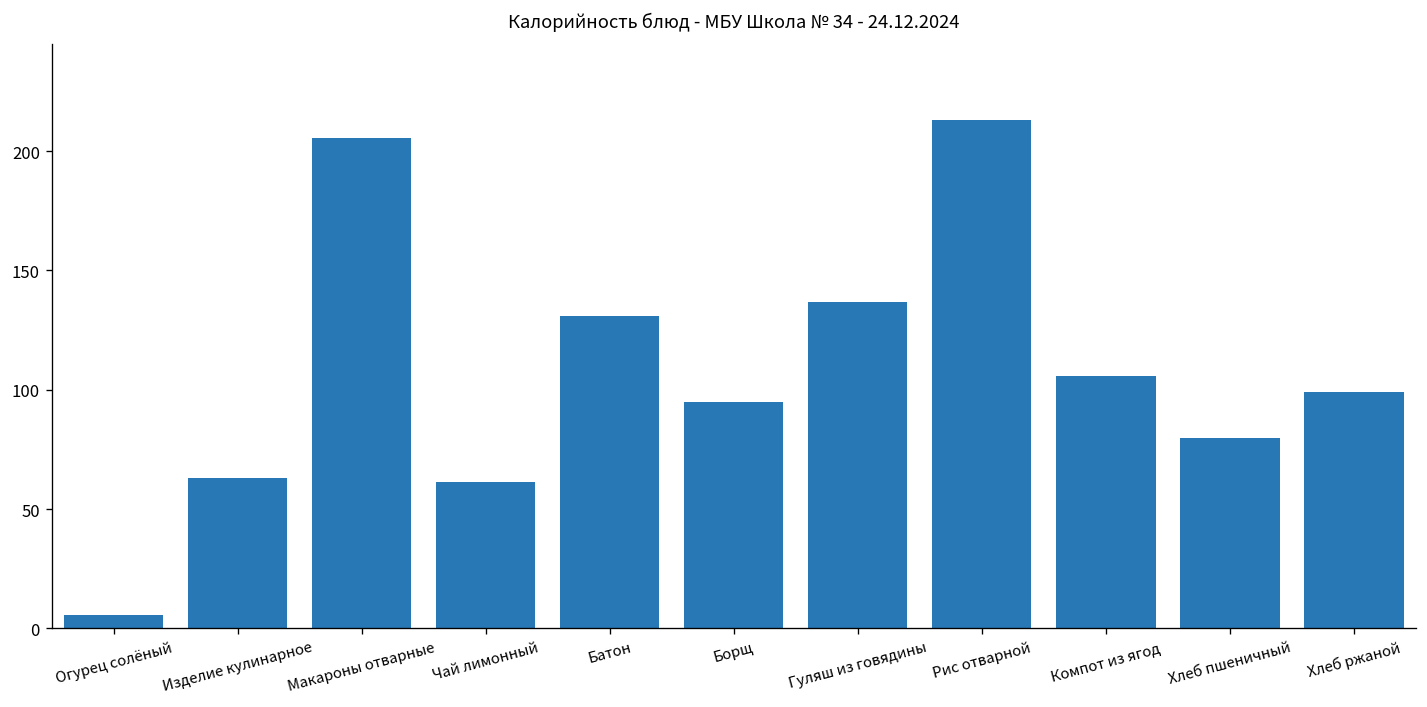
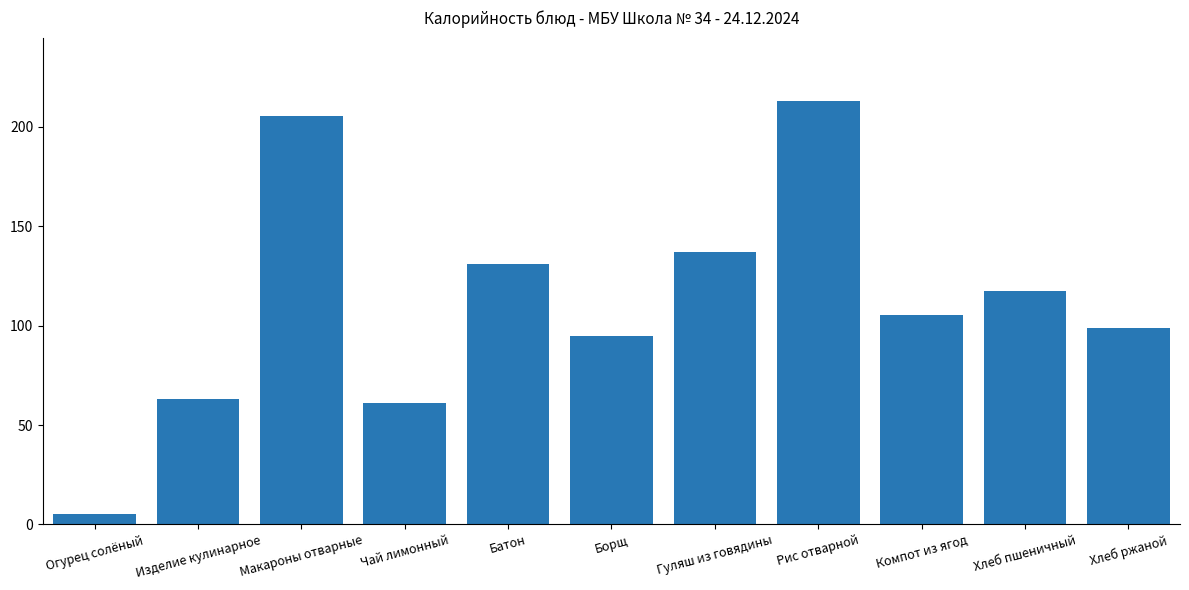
  {
    "Огурец солёный": 5,
    "Изделие кулинарное": 63,
    "Макароны отварные": 205,
    "Чай лимонный": 61,
    "Батон": 131,
    "Борщ": 95,
    "Гуляш из говядины": 137,
    "Рис отварной": 213,
    "Компот из ягод": 106,
-   "Хлеб пшеничный": 80,
+   "Хлеб пшеничный": 117,
    "Хлеб ржаной": 99
  }
